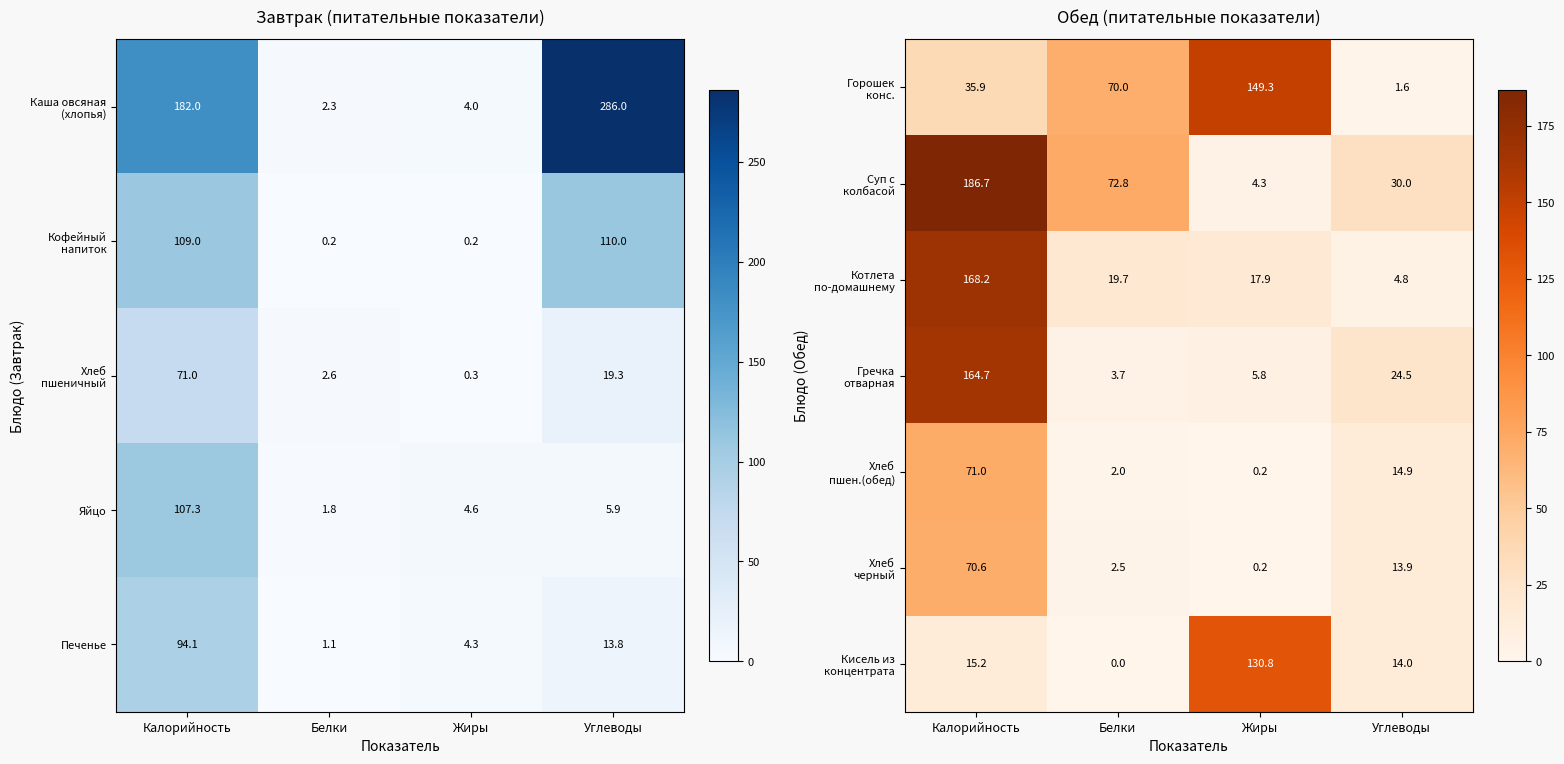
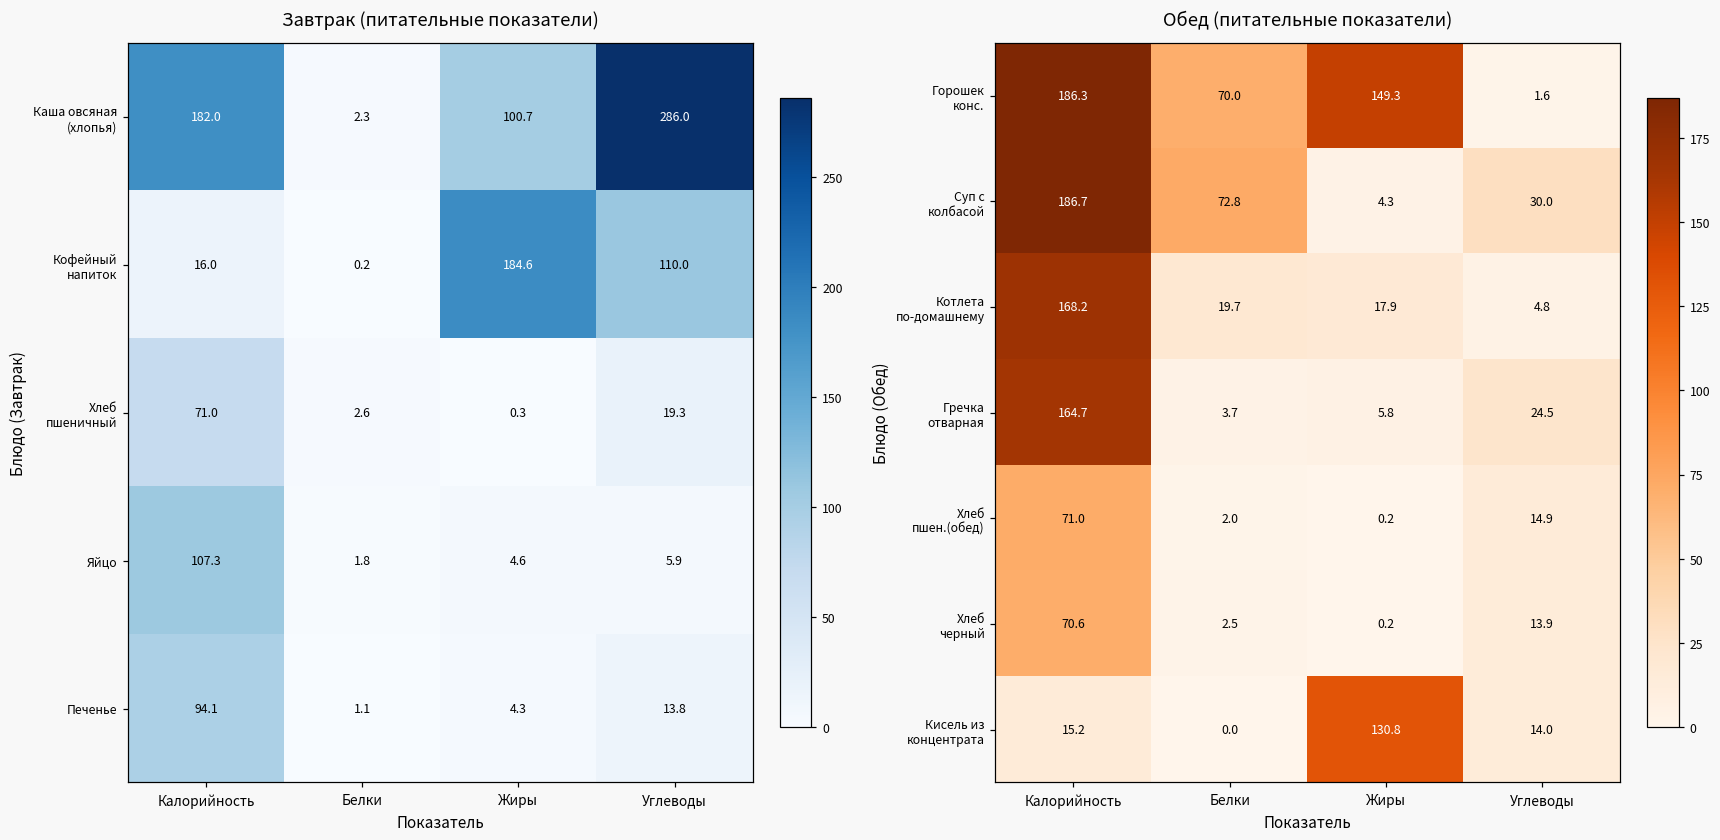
  {
    "Завтрак (питательные показатели)": {
      "Каша овсяная (хлопья)": {
        "Калорийность": 182.0,
        "Белки": 2.3,
-       "Жиры": 4.0,
+       "Жиры": 100.7,
        "Углеводы": 286.0
      },
      "Кофейный напиток": {
-       "Калорийность": 109.0,
+       "Калорийность": 16.0,
        "Белки": 0.2,
-       "Жиры": 0.2,
+       "Жиры": 184.6,
        "Углеводы": 110.0
      },
      "Хлеб пшеничный": {
        "Калорийность": 71.0,
        "Белки": 2.6,
        "Жиры": 0.3,
        "Углеводы": 19.3
      },
      "Яйцо": {
        "Калорийность": 107.3,
        "Белки": 1.8,
        "Жиры": 4.6,
        "Углеводы": 5.9
      },
      "Печенье": {
        "Калорийность": 94.1,
        "Белки": 1.1,
        "Жиры": 4.3,
        "Углеводы": 13.8
      }
    },
    "Обед (питательные показатели)": {
      "Горошек конс.": {
-       "Калорийность": 35.9,
+       "Калорийность": 186.3,
        "Белки": 70.0,
        "Жиры": 149.3,
        "Углеводы": 1.6
      },
      "Суп с колбасой": {
        "Калорийность": 186.7,
        "Белки": 72.8,
        "Жиры": 4.3,
        "Углеводы": 30.0
      },
      "Котлета по-домашнему": {
        "Калорийность": 168.2,
        "Белки": 19.7,
        "Жиры": 17.9,
        "Углеводы": 4.8
      },
      "Гречка отварная": {
        "Калорийность": 164.7,
        "Белки": 3.7,
        "Жиры": 5.8,
        "Углеводы": 24.5
      },
      "Хлеб пшен.(обед)": {
        "Калорийность": 71.0,
        "Белки": 2.0,
        "Жиры": 0.2,
        "Углеводы": 14.9
      },
      "Хлеб черный": {
        "Калорийность": 70.6,
        "Белки": 2.5,
        "Жиры": 0.2,
        "Углеводы": 13.9
      },
      "Кисель из концентрата": {
        "Калорийность": 15.2,
        "Белки": 0.0,
        "Жиры": 130.8,
        "Углеводы": 14.0
      }
    }
  }
